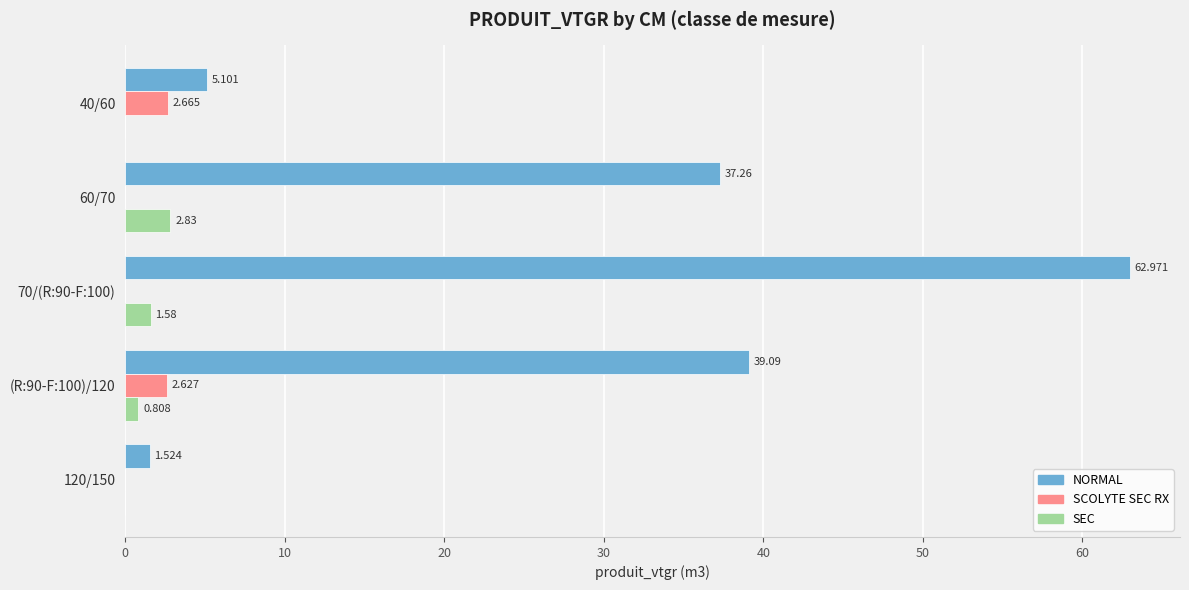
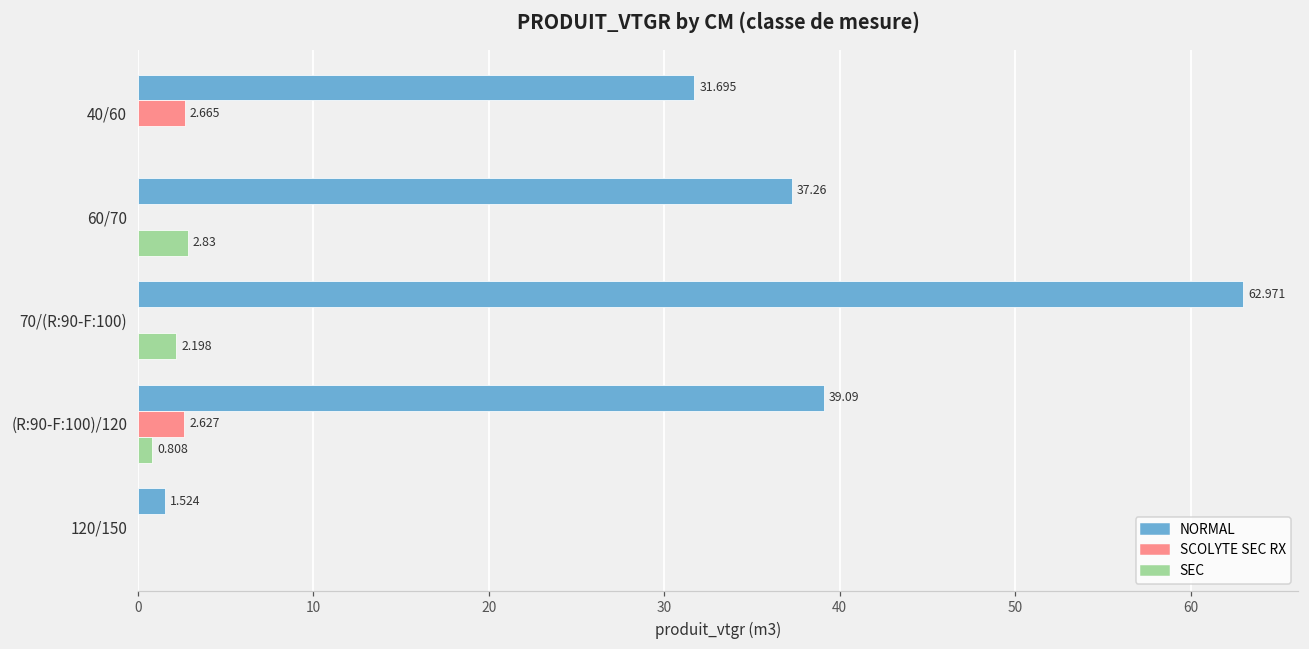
  {
    "NORMAL": {
-     "40/60": 5.101,
+     "40/60": 31.695,
      "60/70": 37.26,
      "70/(R:90-F:100)": 62.971,
      "(R:90-F:100)/120": 39.09,
      "120/150": 1.524
    },
    "SCOLYTE SEC RX": {
      "40/60": 2.665,
      "(R:90-F:100)/120": 2.627
    },
    "SEC": {
      "60/70": 2.83,
-     "70/(R:90-F:100)": 1.58,
+     "70/(R:90-F:100)": 2.198,
      "(R:90-F:100)/120": 0.808
    }
  }
